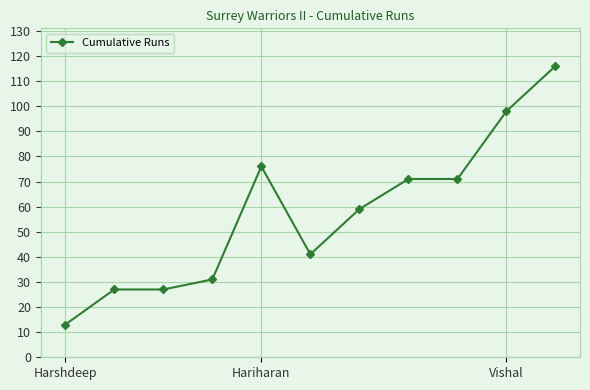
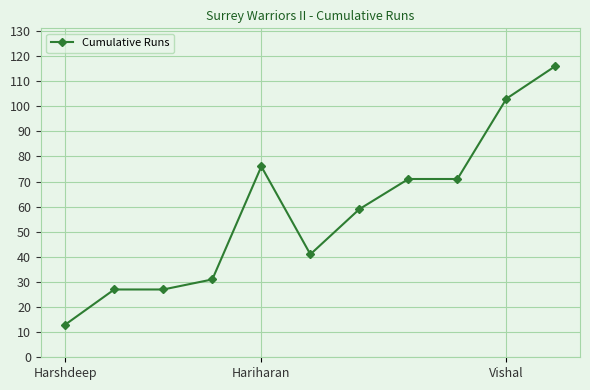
  {
    "Harshdeep": 13,
    "Hariharan": 76,
-   "Vishal": 98
+   "Vishal": 103
  }
